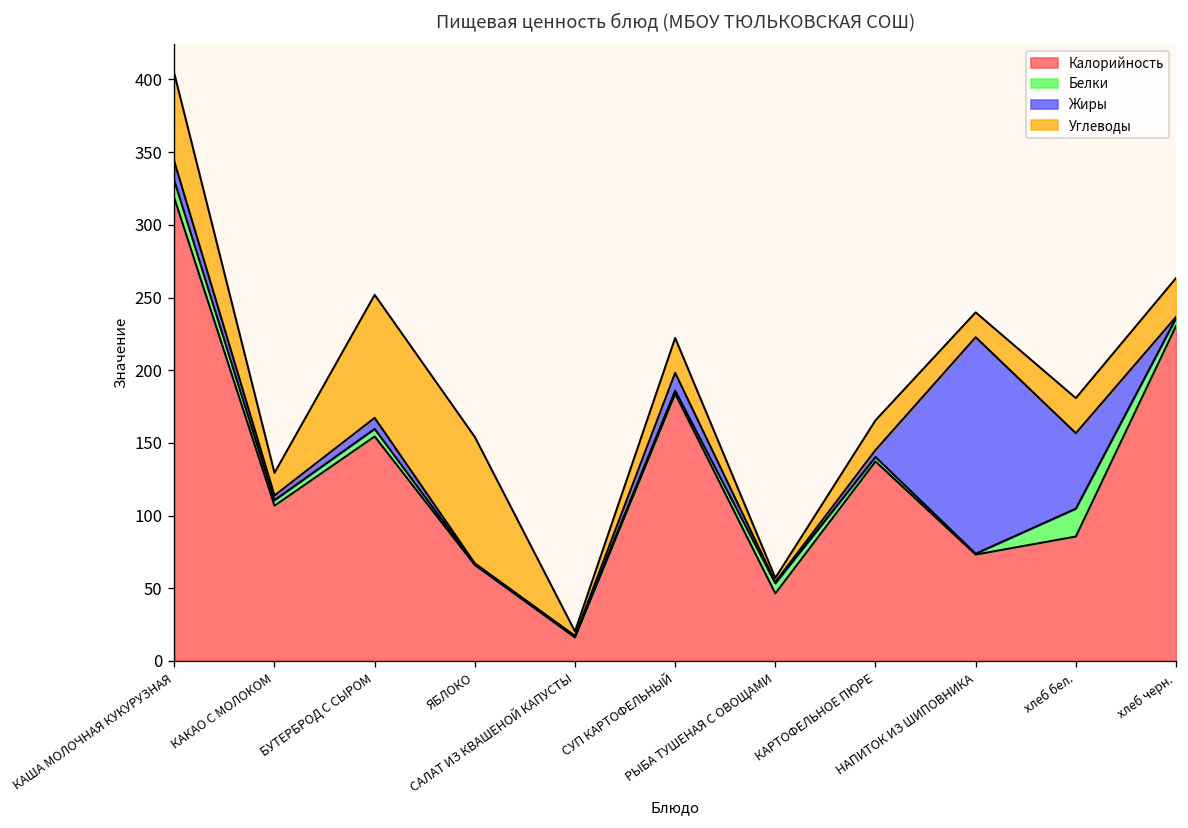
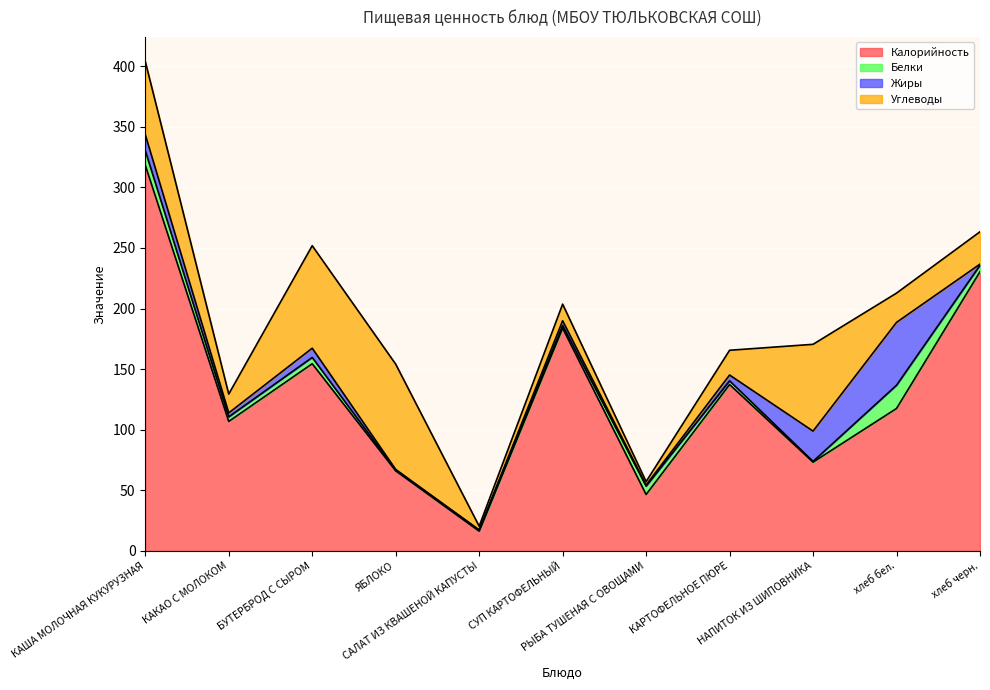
  {
    "Калорийность": {
      "КАША МОЛОЧНАЯ КУКУРУЗНАЯ": 318,
      "КАКАО С МОЛОКОМ": 107,
      "БУТЕРБРОД С СЫРОМ": 154,
      "СУП КАРТОФЕЛЬНЫЙ": 184,
      "РЫБА ТУШЕНАЯ С ОВОЩАМИ": 47,
      "КАРТОФЕЛЬНОЕ ПЮРЕ": 137,
-     "хлеб бел.": 86,
+     "хлеб бел.": 118,
      "хлеб черн.": 230
    },
    "Белки": {
      "КАША МОЛОЧНАЯ КУКУРУЗНАЯ": 12,
      "КАКАО С МОЛОКОМ": 4,
      "БУТЕРБРОД С СЫРОМ": 5,
      "СУП КАРТОФЕЛЬНЫЙ": 2,
      "КАРТОФЕЛЬНОЕ ПЮРЕ": 3,
      "хлеб бел.": 19
    },
    "Жиры": {
      "КАША МОЛОЧНАЯ КУКУРУЗНАЯ": 13,
      "КАКАО С МОЛОКОМ": 3,
      "БУТЕРБРОД С СЫРОМ": 8,
-     "СУП КАРТОФЕЛЬНЫЙ": 12,
+     "СУП КАРТОФЕЛЬНЫЙ": 4,
      "КАРТОФЕЛЬНОЕ ПЮРЕ": 5,
-     "НАПИТОК ИЗ ШИПОВНИКА": 149,
+     "НАПИТОК ИЗ ШИПОВНИКА": 25,
      "хлеб бел.": 52
    },
    "Углеводы": {
      "КАША МОЛОЧНАЯ КУКУРУЗНАЯ": 60,
      "КАКАО С МОЛОКОМ": 16,
      "БУТЕРБРОД С СЫРОМ": 85,
      "ЯБЛОКО": 87,
      "САЛАТ ИЗ КВАШЕНОЙ КАПУСТЫ": 3,
-     "СУП КАРТОФЕЛЬНЫЙ": 24,
+     "СУП КАРТОФЕЛЬНЫЙ": 14,
      "РЫБА ТУШЕНАЯ С ОВОЩАМИ": 3,
      "КАРТОФЕЛЬНОЕ ПЮРЕ": 20,
-     "НАПИТОК ИЗ ШИПОВНИКА": 17,
+     "НАПИТОК ИЗ ШИПОВНИКА": 72,
      "хлеб бел.": 24,
      "хлеб черн.": 27
    }
  }
